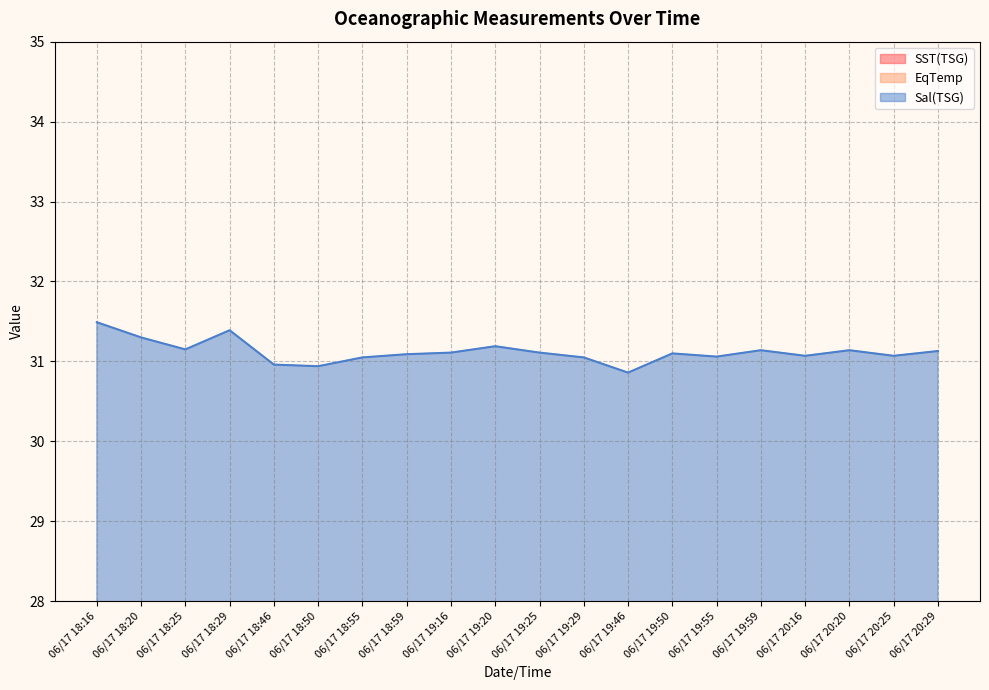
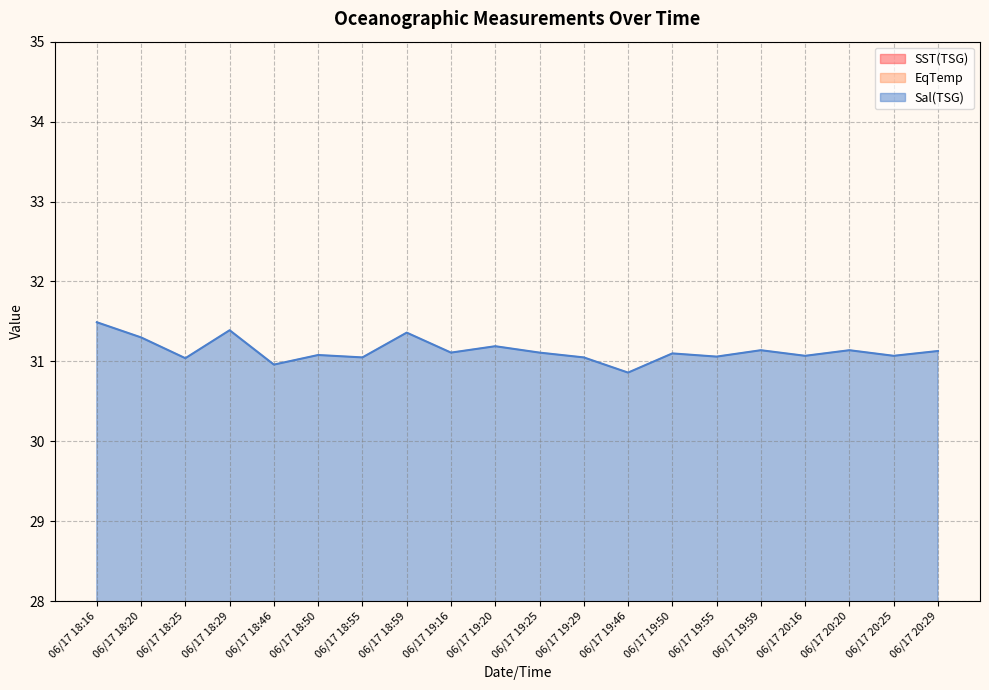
  {
    "Sal(TSG)": {
      "06/17 18:16": 31.5,
      "06/17 18:20": 31.3,
-     "06/17 18:25": 31.2,
+     "06/17 18:25": 31.0,
      "06/17 18:29": 31.4,
      "06/17 18:46": 31.0,
-     "06/17 18:50": 30.9,
+     "06/17 18:50": 31.1,
      "06/17 18:55": 31.1,
-     "06/17 18:59": 31.1,
+     "06/17 18:59": 31.4,
      "06/17 19:16": 31.1,
      "06/17 19:20": 31.2,
      "06/17 19:25": 31.1,
      "06/17 19:29": 31.1,
      "06/17 19:46": 30.9,
      "06/17 19:50": 31.1,
      "06/17 19:55": 31.1,
      "06/17 19:59": 31.1,
      "06/17 20:16": 31.1,
      "06/17 20:20": 31.1,
      "06/17 20:25": 31.1,
      "06/17 20:29": 31.1
    }
  }
